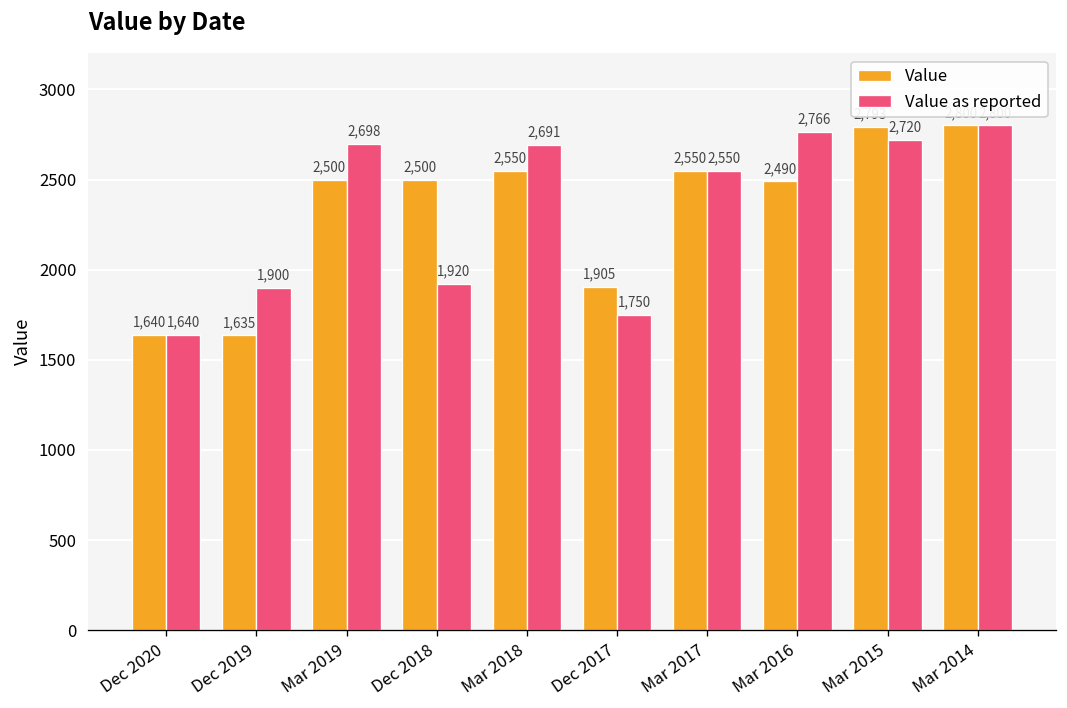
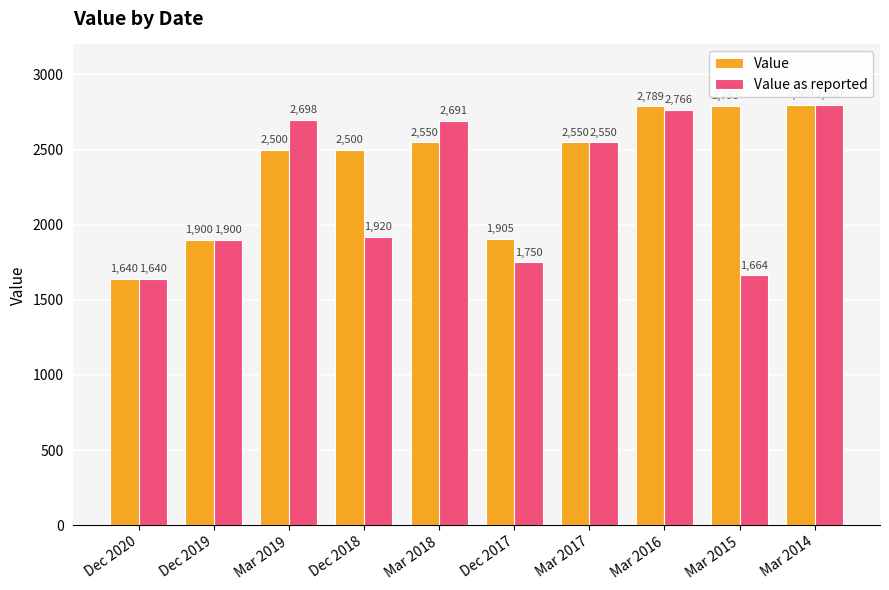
  {
    "Value": {
      "Dec 2020": "1,640",
-     "Dec 2019": "1,635",
+     "Dec 2019": "1,900",
      "Mar 2019": "2,500",
      "Dec 2018": "2,500",
      "Mar 2018": "2,550",
      "Dec 2017": "1,905",
      "Mar 2017": "2,550",
-     "Mar 2016": "2,490"
+     "Mar 2016": "2,789"
    },
    "Value as reported": {
      "Dec 2020": "1,640",
      "Dec 2019": "1,900",
      "Mar 2019": "2,698",
      "Dec 2018": "1,920",
      "Mar 2018": "2,691",
      "Dec 2017": "1,750",
      "Mar 2017": "2,550",
      "Mar 2016": "2,766",
-     "Mar 2015": "2,720"
+     "Mar 2015": "1,664"
    }
  }
